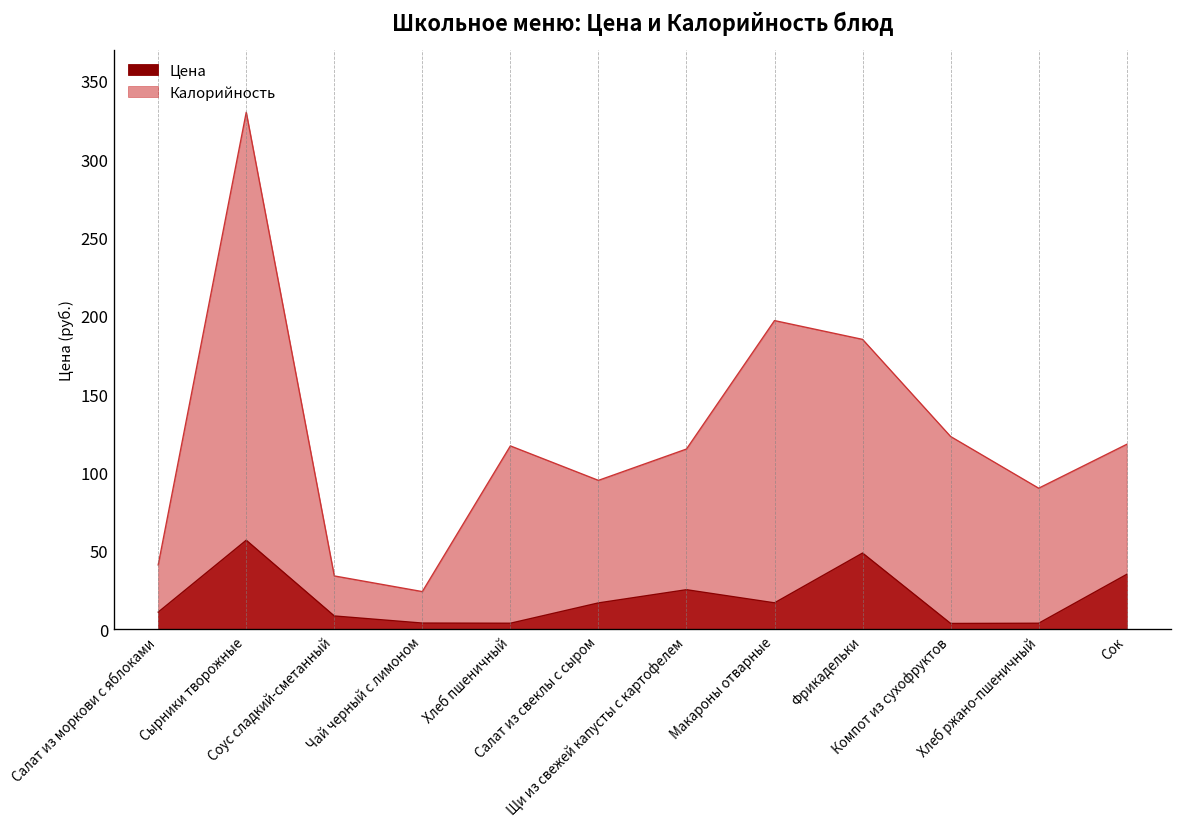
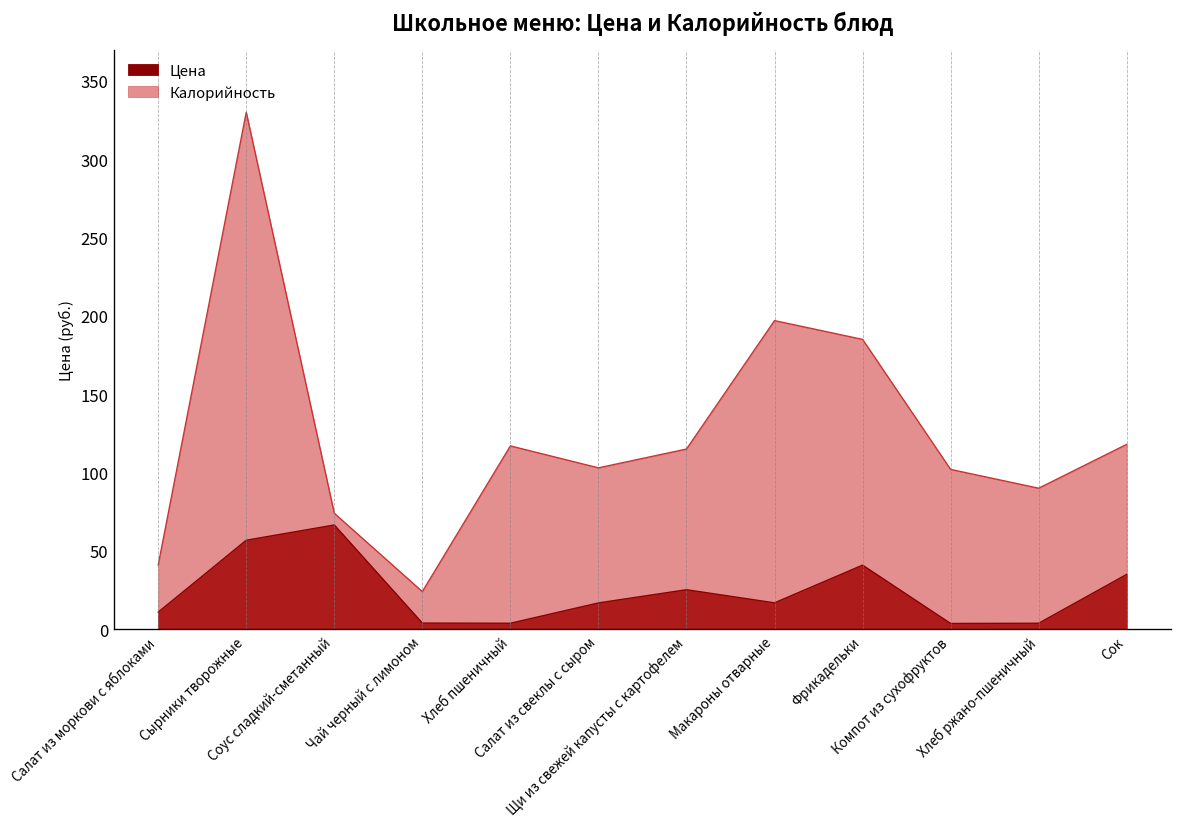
  {
    "Цена": {
      "Салат из моркови с яблоками": 11,
      "Сырники творожные": 57,
-     "Соус сладкий-сметанный": 8,
+     "Соус сладкий-сметанный": 67,
      "Чай черный с лимоном": 4,
      "Хлеб пшеничный": 4,
      "Салат из свеклы с сыром": 17,
      "Щи из свежей капусты с картофелем": 25,
      "Макароны отварные": 17,
-     "Фрикадельки": 49,
+     "Фрикадельки": 41,
      "Компот из сухофруктов": 4,
      "Хлеб ржано-пшеничный": 4,
      "Сок": 35
    },
    "Калорийность": {
      "Салат из моркови с яблоками": 41,
      "Сырники творожные": 330,
-     "Соус сладкий-сметанный": 34,
+     "Соус сладкий-сметанный": 74,
      "Чай черный с лимоном": 24,
      "Хлеб пшеничный": 117,
-     "Салат из свеклы с сыром": 95,
+     "Салат из свеклы с сыром": 103,
      "Щи из свежей капусты с картофелем": 115,
      "Макароны отварные": 197,
      "Фрикадельки": 185,
-     "Компот из сухофруктов": 123,
+     "Компот из сухофруктов": 102,
      "Хлеб ржано-пшеничный": 90,
      "Сок": 118
    }
  }
